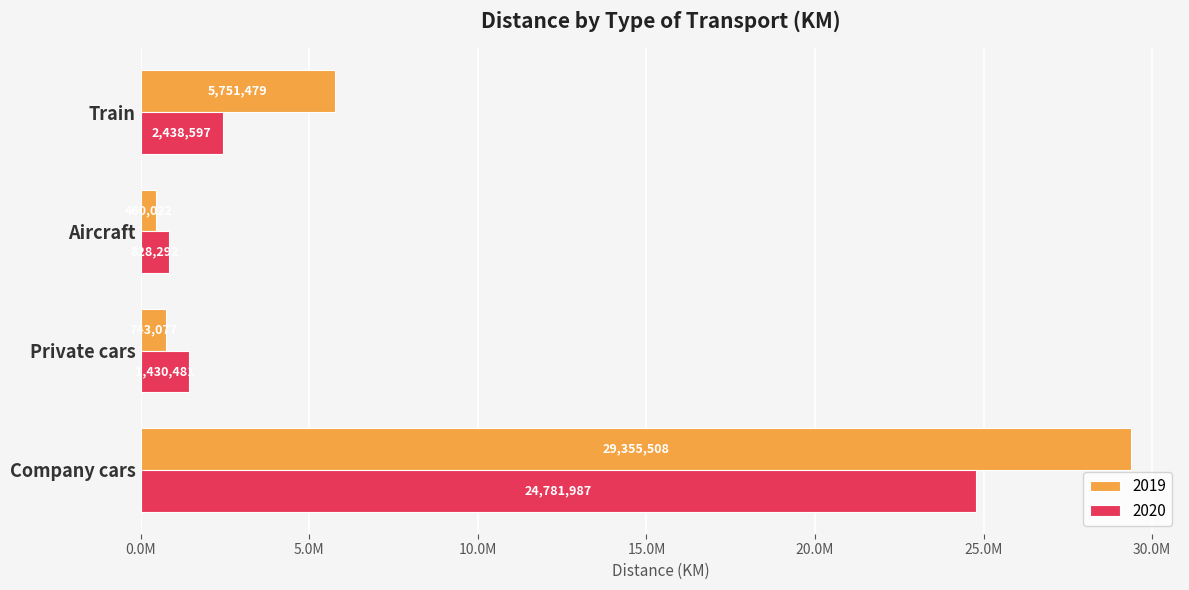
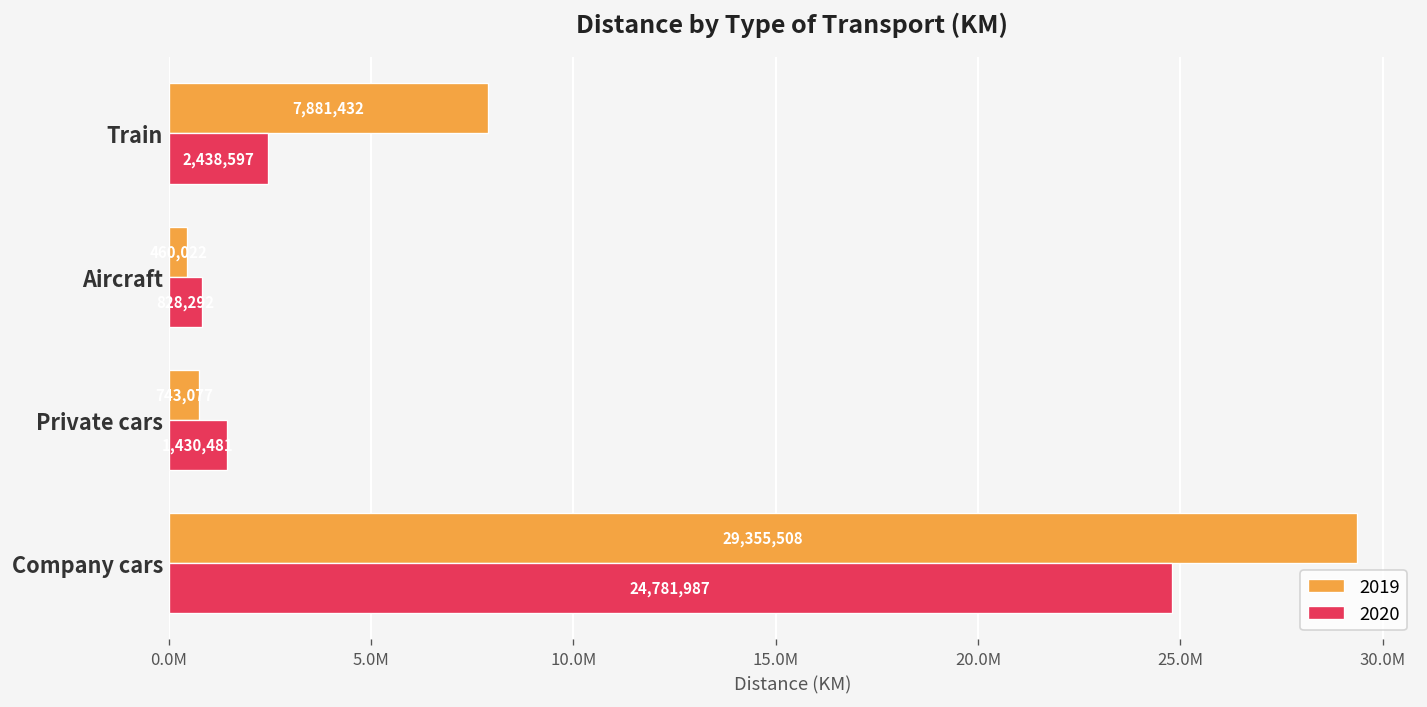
  {
    "2019": {
-     "Train": "5,751,479",
+     "Train": "7,881,432",
      "Company cars": "29,355,508"
    },
    "2020": {
      "Train": "2,438,597",
      "Aircraft": "828,292",
      "Private cars": "1,430,481",
      "Company cars": "24,781,987"
    }
  }
